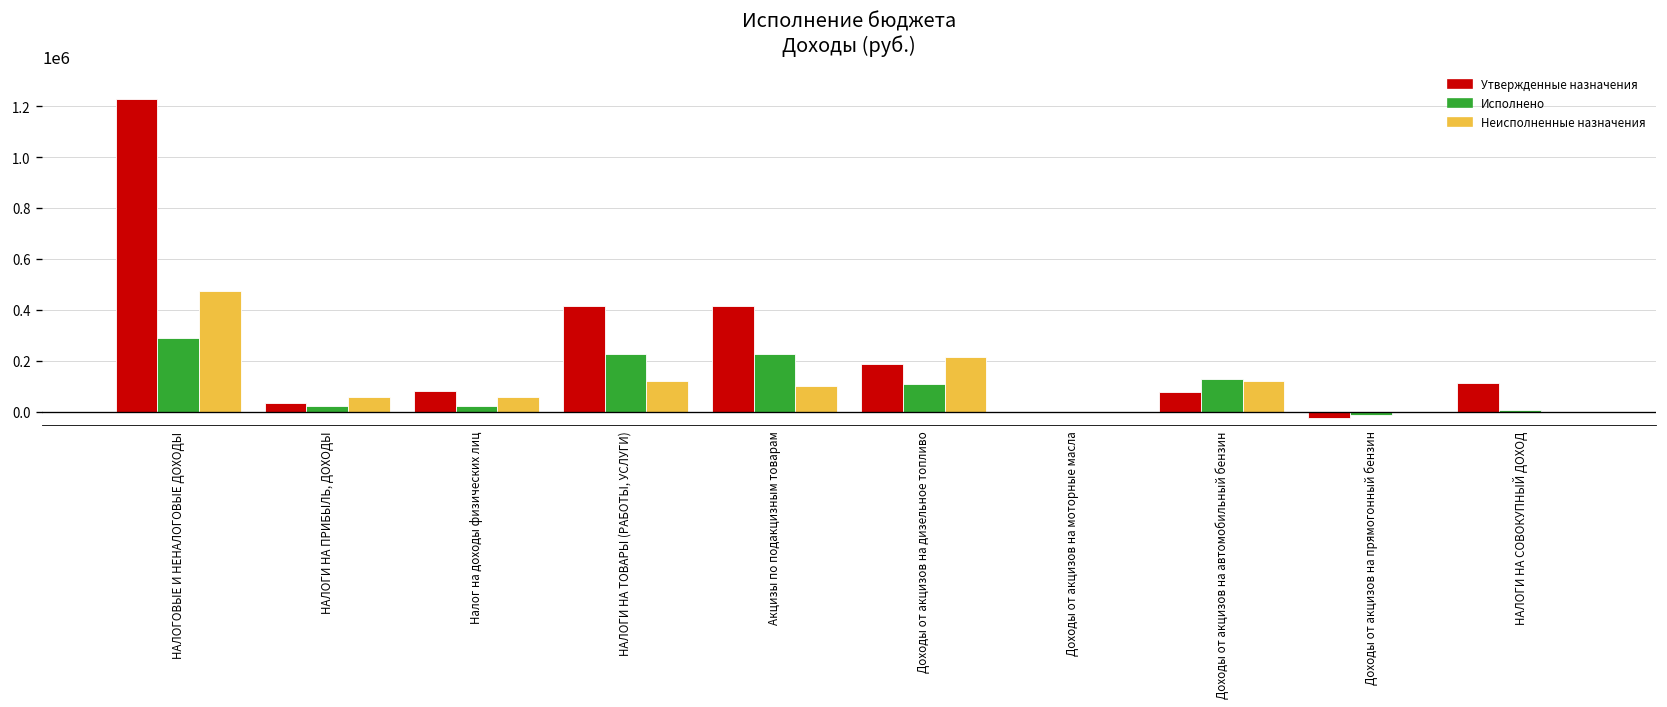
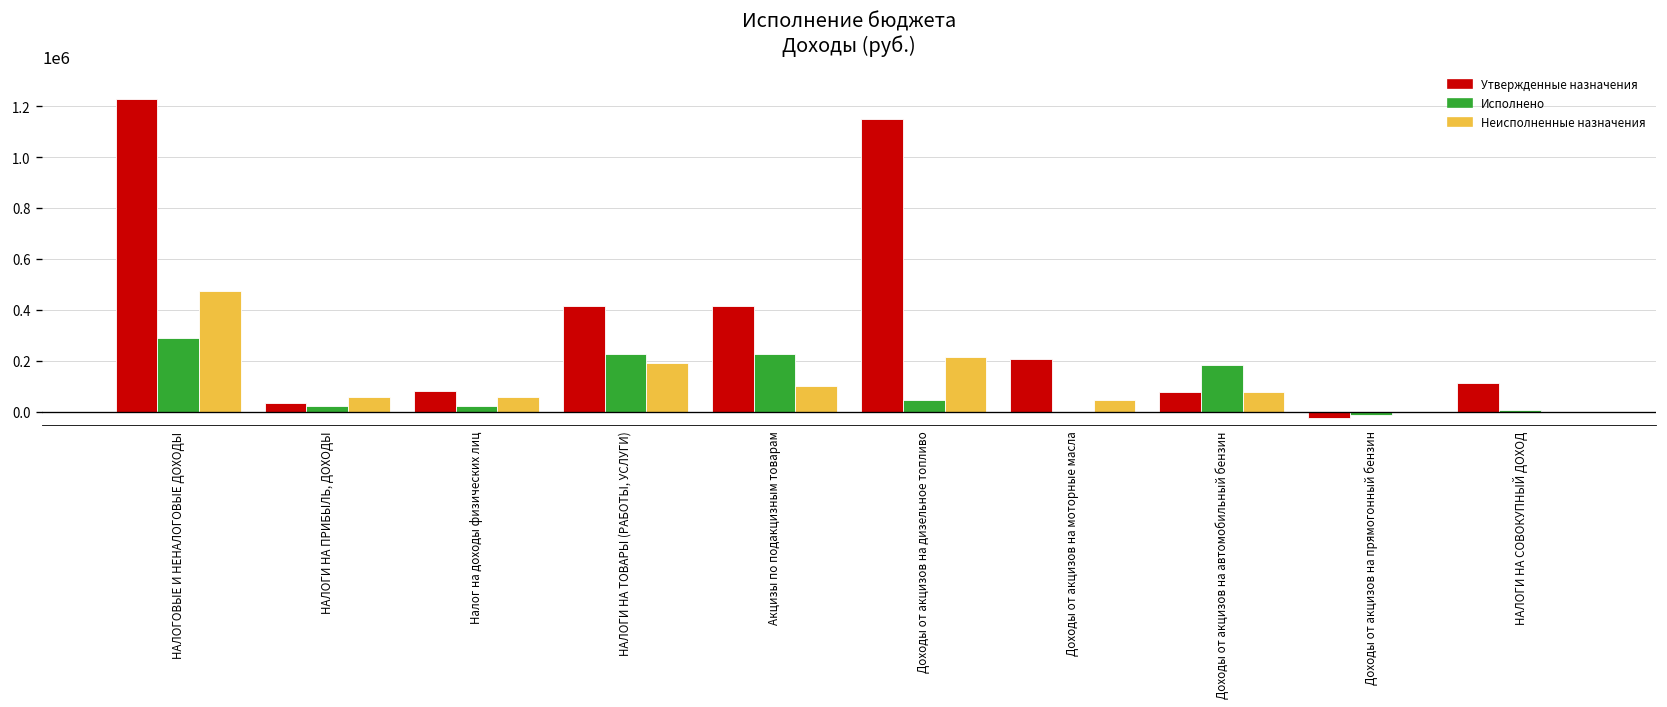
  {
    "Утвержденные назначения": {
      "НАЛОГОВЫЕ И НЕНАЛОГОВЫЕ ДОХОДЫ": 1230000,
      "НАЛОГИ НА ПРИБЫЛЬ, ДОХОДЫ": 30000,
      "Налог на доходы физических лиц": 80000,
      "НАЛОГИ НА ТОВАРЫ (РАБОТЫ, УСЛУГИ)": 420000,
      "Акцизы по подакцизным товарам": 420000,
-     "Доходы от акцизов на дизельное топливо": 190000,
-     "Доходы от акцизов на моторные масла": 0,
+     "Доходы от акцизов на дизельное топливо": 1150000,
+     "Доходы от акцизов на моторные масла": 210000,
      "Доходы от акцизов на автомобильный бензин": 80000,
      "Доходы от акцизов на прямогонный бензин": -20000,
      "НАЛОГИ НА СОВОКУПНЫЙ ДОХОД": 110000
    },
    "Исполнено": {
      "НАЛОГОВЫЕ И НЕНАЛОГОВЫЕ ДОХОДЫ": 290000,
      "НАЛОГИ НА ПРИБЫЛЬ, ДОХОДЫ": 20000,
      "Налог на доходы физических лиц": 20000,
      "НАЛОГИ НА ТОВАРЫ (РАБОТЫ, УСЛУГИ)": 230000,
      "Акцизы по подакцизным товарам": 230000,
-     "Доходы от акцизов на дизельное топливо": 110000,
-     "Доходы от акцизов на автомобильный бензин": 130000,
+     "Доходы от акцизов на дизельное топливо": 50000,
+     "Доходы от акцизов на автомобильный бензин": 180000,
      "Доходы от акцизов на прямогонный бензин": -10000
    },
    "Неисполненные назначения": {
      "НАЛОГОВЫЕ И НЕНАЛОГОВЫЕ ДОХОДЫ": 470000,
      "НАЛОГИ НА ПРИБЫЛЬ, ДОХОДЫ": 60000,
      "Налог на доходы физических лиц": 60000,
-     "НАЛОГИ НА ТОВАРЫ (РАБОТЫ, УСЛУГИ)": 120000,
+     "НАЛОГИ НА ТОВАРЫ (РАБОТЫ, УСЛУГИ)": 190000,
      "Акцизы по подакцизным товарам": 100000,
      "Доходы от акцизов на дизельное топливо": 210000,
-     "Доходы от акцизов на моторные масла": 0,
-     "Доходы от акцизов на автомобильный бензин": 120000,
+     "Доходы от акцизов на моторные масла": 50000,
+     "Доходы от акцизов на автомобильный бензин": 80000,
      "Доходы от акцизов на прямогонный бензин": 0,
      "НАЛОГИ НА СОВОКУПНЫЙ ДОХОД": 0
    }
  }
